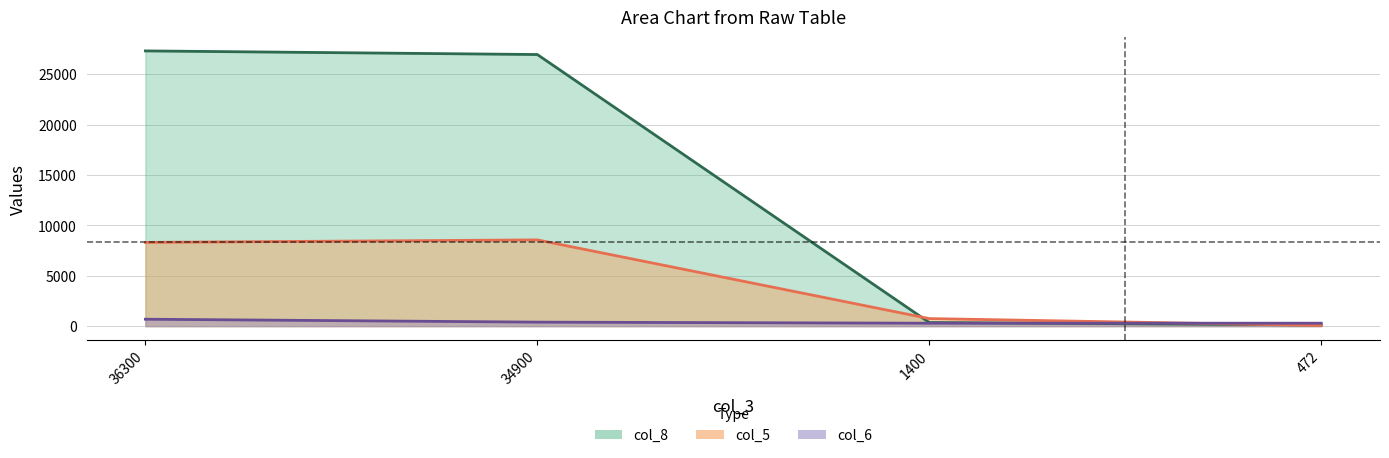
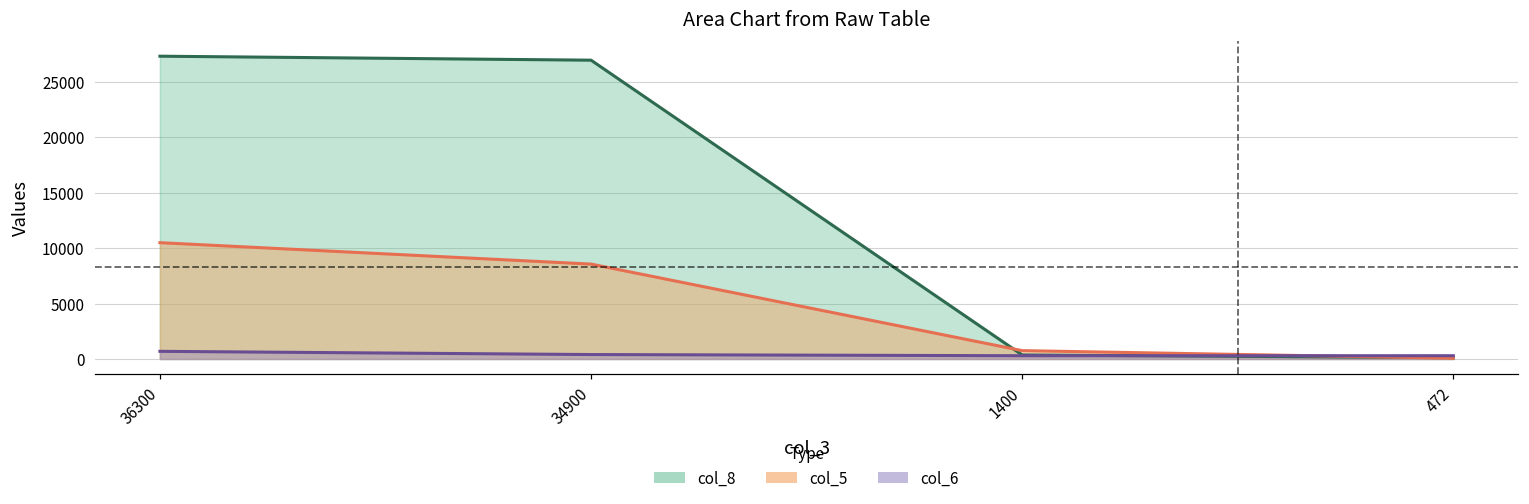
  {
    "col_5": {
-     "36300": 8300,
+     "36300": 10500,
      "34900": 8600,
      "1400": 800
    }
  }
